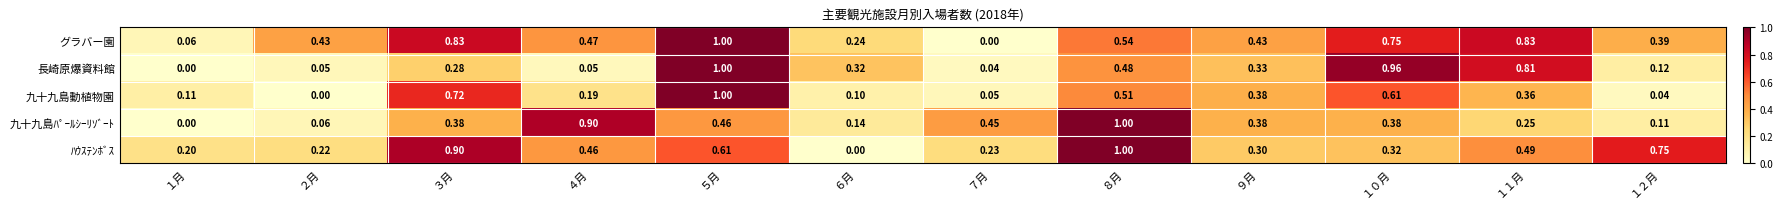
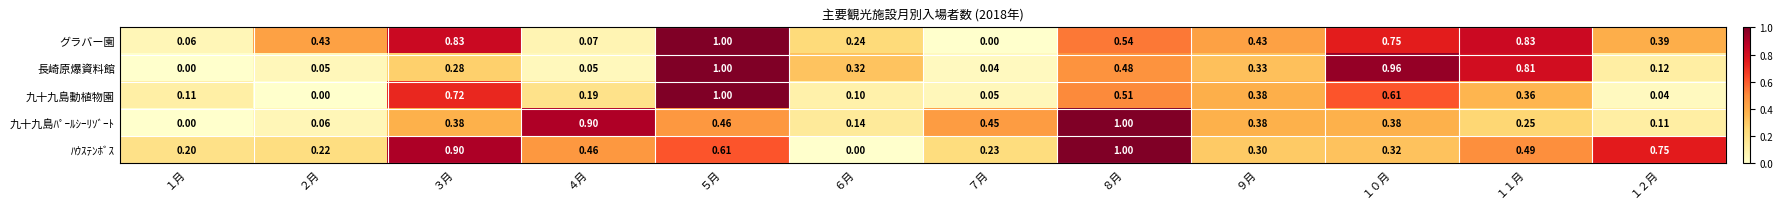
  {
    "グラバー園": {
      "１月": 0.06,
      "２月": 0.43,
      "３月": 0.83,
-     "４月": 0.47,
+     "４月": 0.07,
      "５月": 1.00,
      "６月": 0.24,
      "７月": 0.00,
      "８月": 0.54,
      "９月": 0.43,
      "１０月": 0.75,
      "１１月": 0.83,
      "１２月": 0.39
    },
    "長崎原爆資料館": {
      "１月": 0.00,
      "２月": 0.05,
      "３月": 0.28,
      "４月": 0.05,
      "５月": 1.00,
      "６月": 0.32,
      "７月": 0.04,
      "８月": 0.48,
      "９月": 0.33,
      "１０月": 0.96,
      "１１月": 0.81,
      "１２月": 0.12
    },
    "九十九島動植物園": {
      "１月": 0.11,
      "２月": 0.00,
      "３月": 0.72,
      "４月": 0.19,
      "５月": 1.00,
      "６月": 0.10,
      "７月": 0.05,
      "８月": 0.51,
      "９月": 0.38,
      "１０月": 0.61,
      "１１月": 0.36,
      "１２月": 0.04
    },
    "九十九島ﾊﾟｰﾙｼｰﾘｿﾞｰﾄ": {
      "１月": 0.00,
      "２月": 0.06,
      "３月": 0.38,
      "４月": 0.90,
      "５月": 0.46,
      "６月": 0.14,
      "７月": 0.45,
      "８月": 1.00,
      "９月": 0.38,
      "１０月": 0.38,
      "１１月": 0.25,
      "１２月": 0.11
    },
    "ﾊｳｽﾃﾝﾎﾞｽ": {
      "１月": 0.20,
      "２月": 0.22,
      "３月": 0.90,
      "４月": 0.46,
      "５月": 0.61,
      "６月": 0.00,
      "７月": 0.23,
      "８月": 1.00,
      "９月": 0.30,
      "１０月": 0.32,
      "１１月": 0.49,
      "１２月": 0.75
    }
  }
